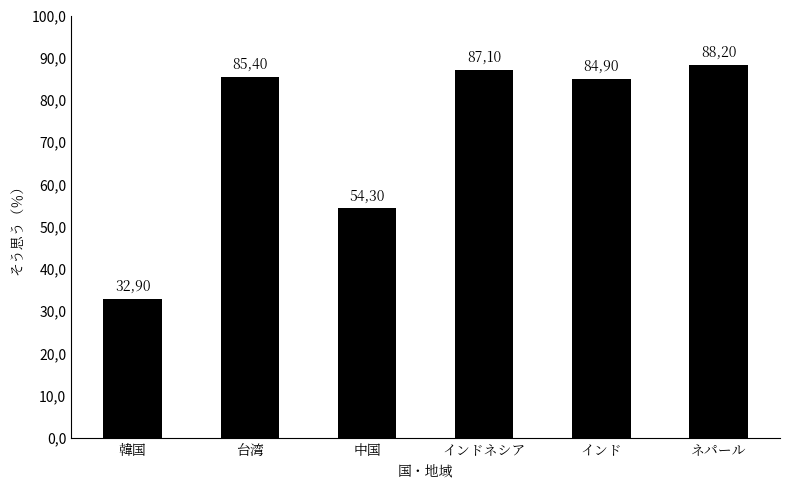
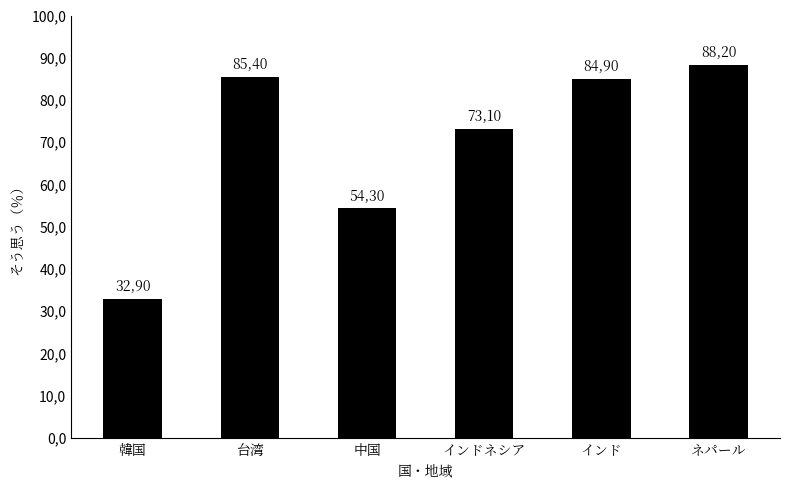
  {
-   "インドネシア": "87,10"
+   "インドネシア": "73,10"
  }
